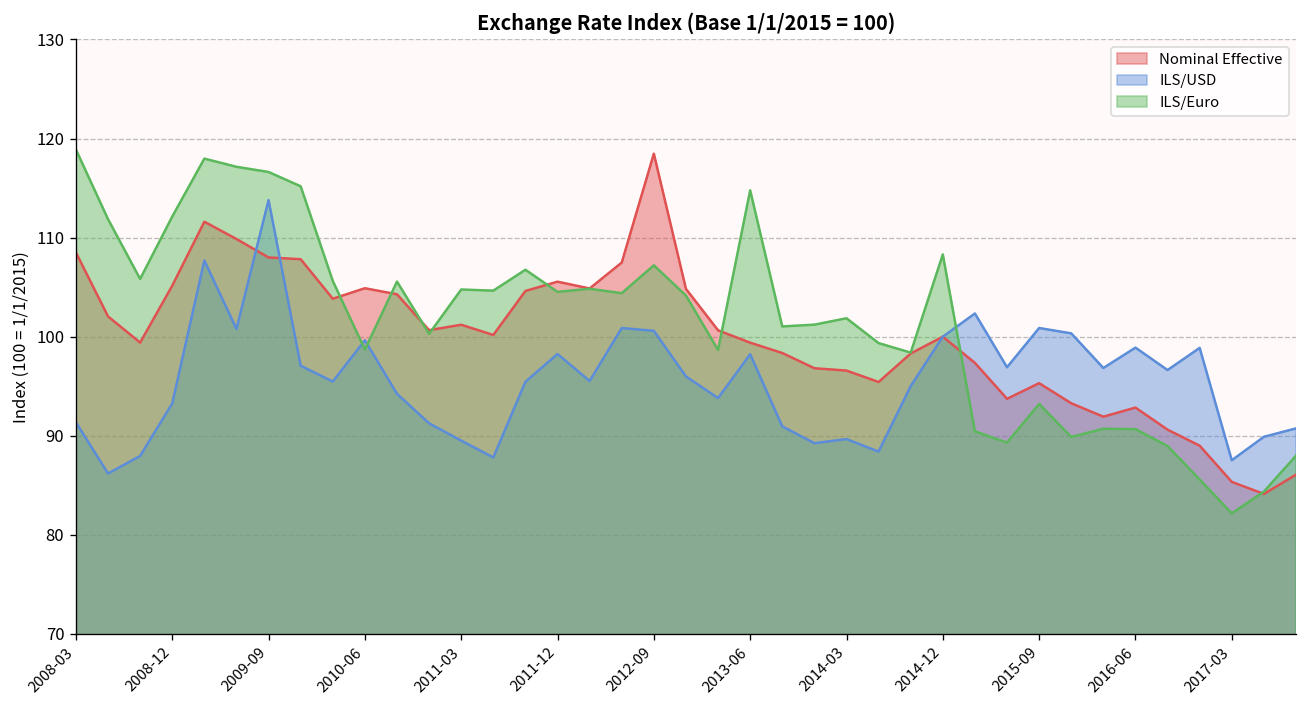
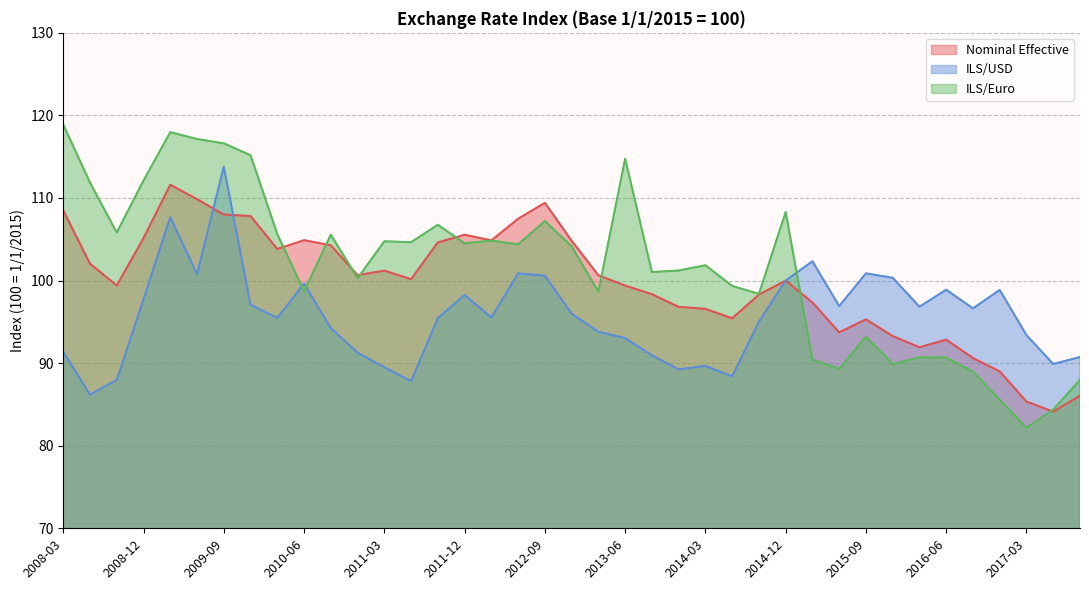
  {
    "Nominal Effective": {
      "2008-03": 108,
      "2008-12": 105,
      "2009-09": 108,
      "2010-06": 105,
      "2011-03": 101,
      "2011-12": 106,
-     "2012-09": 118,
+     "2012-09": 109,
      "2013-06": 99,
      "2014-03": 97,
      "2015-09": 95,
      "2016-06": 93,
      "2017-03": 85
    },
    "ILS/USD": {
      "2008-03": 91,
-     "2008-12": 93,
+     "2008-12": 98,
      "2009-09": 114,
      "2010-06": 100,
      "2011-03": 90,
      "2011-12": 98,
      "2012-09": 101,
-     "2013-06": 98,
+     "2013-06": 93,
      "2014-03": 90,
      "2015-09": 101,
      "2016-06": 99,
-     "2017-03": 88
+     "2017-03": 93
    },
    "ILS/Euro": {
      "2008-03": 119,
      "2008-12": 112,
      "2009-09": 117,
      "2010-06": 99,
      "2011-03": 105,
      "2011-12": 105,
      "2012-09": 107,
      "2013-06": 115,
      "2014-03": 102,
      "2014-12": 108,
      "2015-09": 93,
      "2016-06": 91,
      "2017-03": 82
    }
  }
